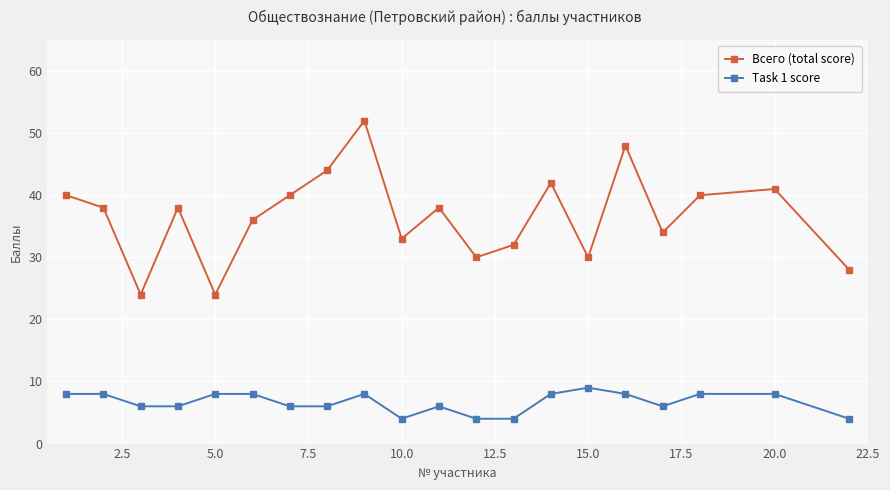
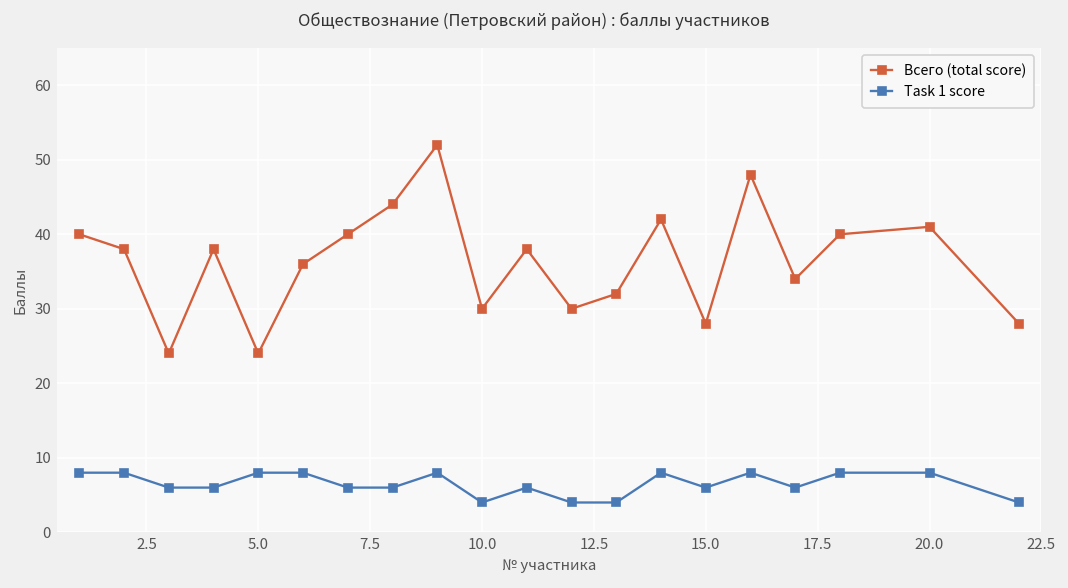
  {
    "Всего (total score)": {
      "5.0": 24,
-     "10.0": 33,
-     "15.0": 30,
+     "10.0": 30,
+     "15.0": 28,
      "20.0": 41
    },
    "Task 1 score": {
      "5.0": 8,
      "10.0": 4,
-     "15.0": 9,
+     "15.0": 6,
      "20.0": 8
    }
  }
